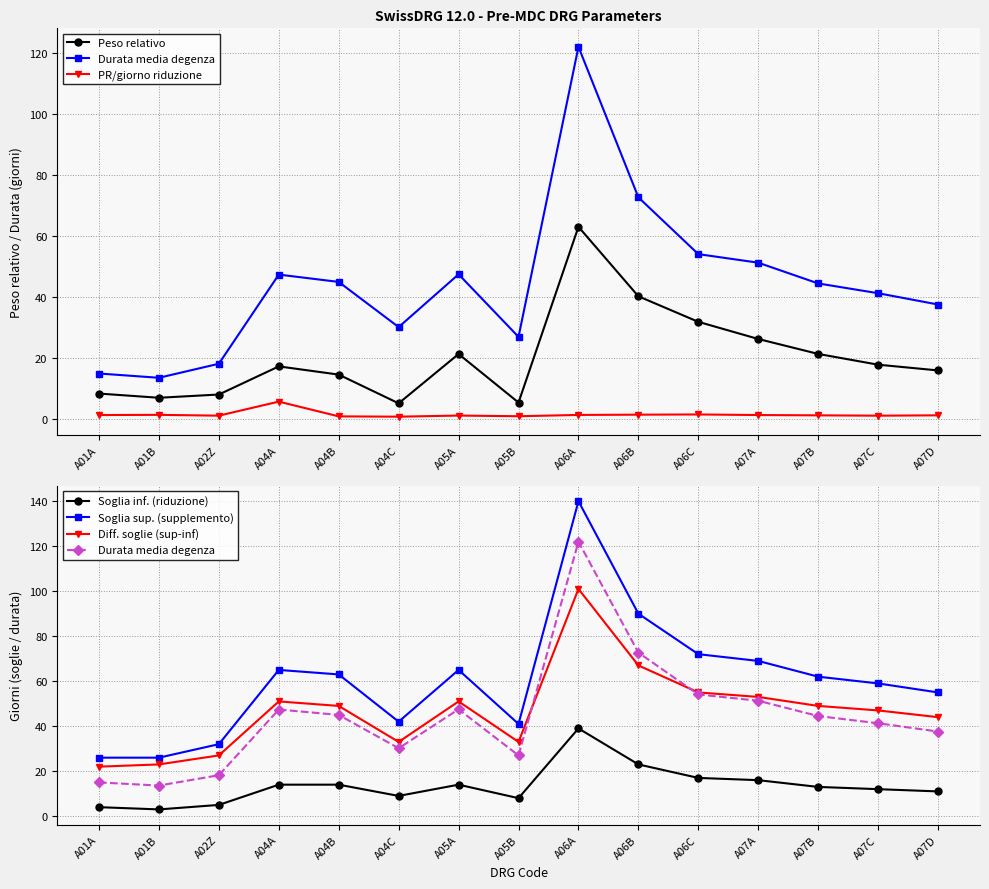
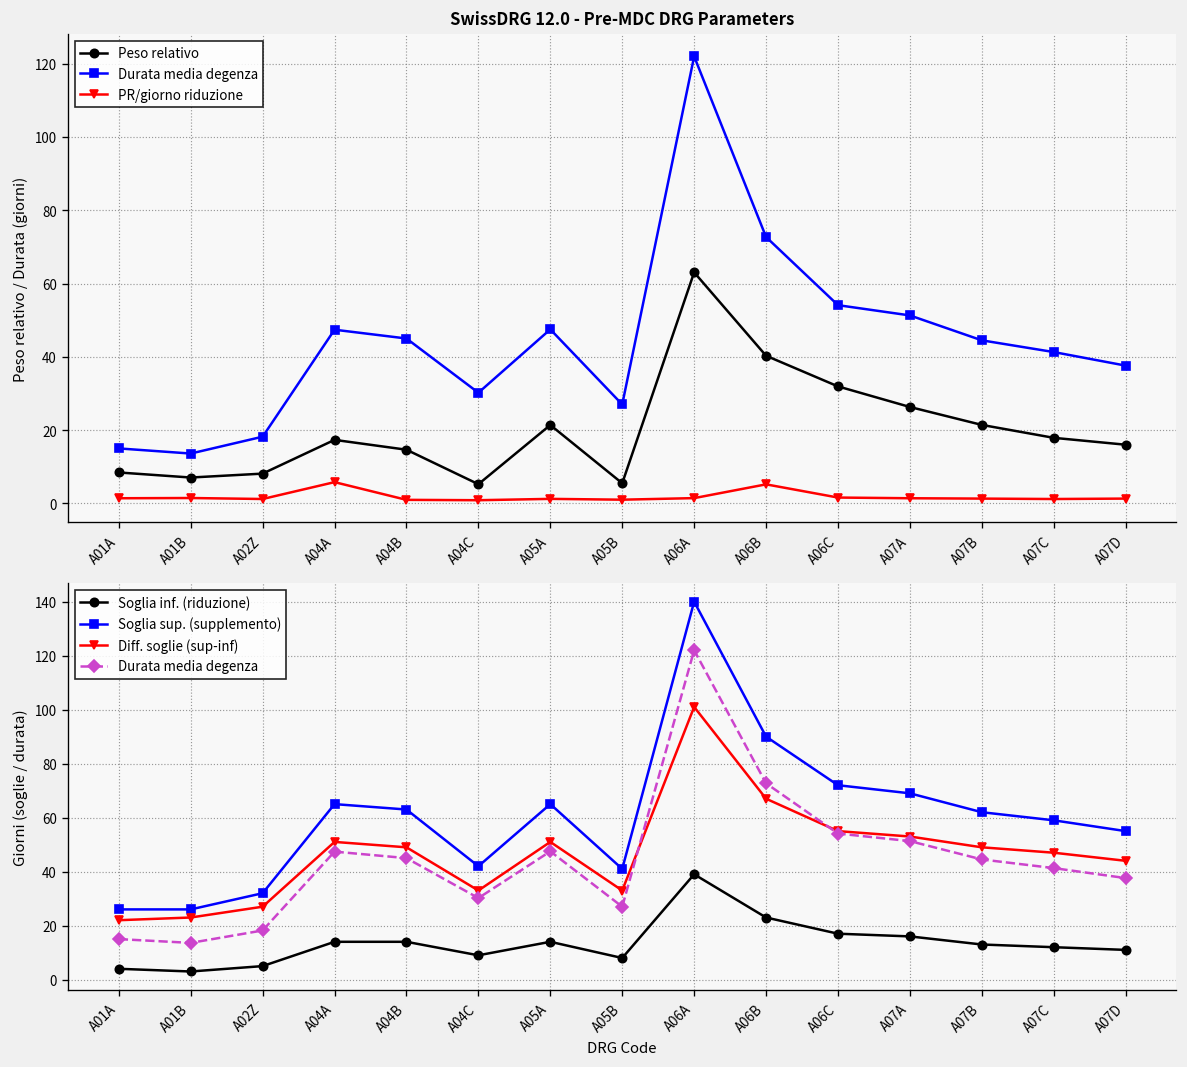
  {
    "SwissDRG 12.0 - Pre-MDC DRG Parameters": {
      "Peso relativo": {
        "A01A": 8,
        "A01B": 7,
        "A02Z": 8,
        "A04A": 17,
        "A04B": 15,
        "A04C": 5,
        "A05A": 21,
        "A05B": 5,
        "A06A": 63,
        "A06B": 40,
        "A06C": 32,
        "A07A": 26,
        "A07B": 21,
        "A07C": 18,
        "A07D": 16
      },
      "PR/giorno riduzione": {
        "A01A": 1,
        "A01B": 1,
        "A02Z": 1,
        "A04A": 6,
        "A04B": 1,
        "A04C": 1,
        "A05A": 1,
        "A05B": 1,
        "A06A": 1,
-       "A06B": 2,
+       "A06B": 5,
        "A06C": 2,
        "A07A": 1,
        "A07B": 1,
        "A07C": 1,
        "A07D": 1
      }
    }
  }
